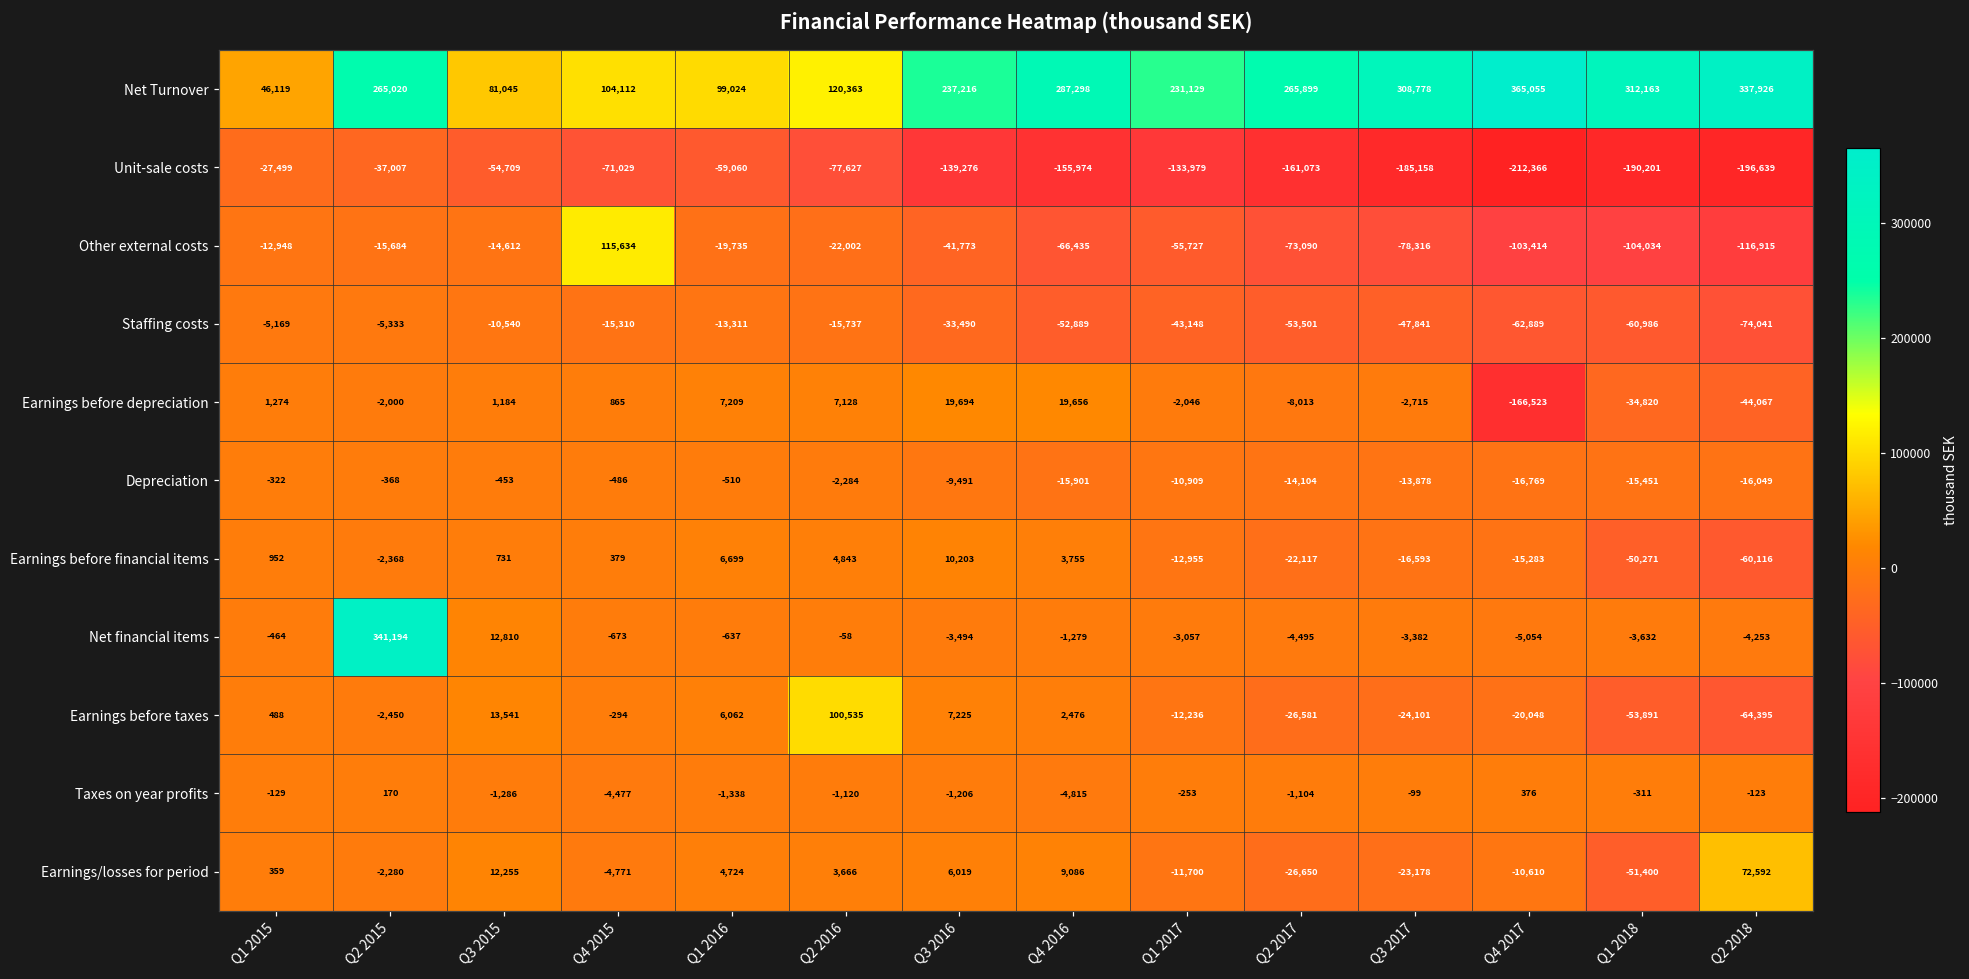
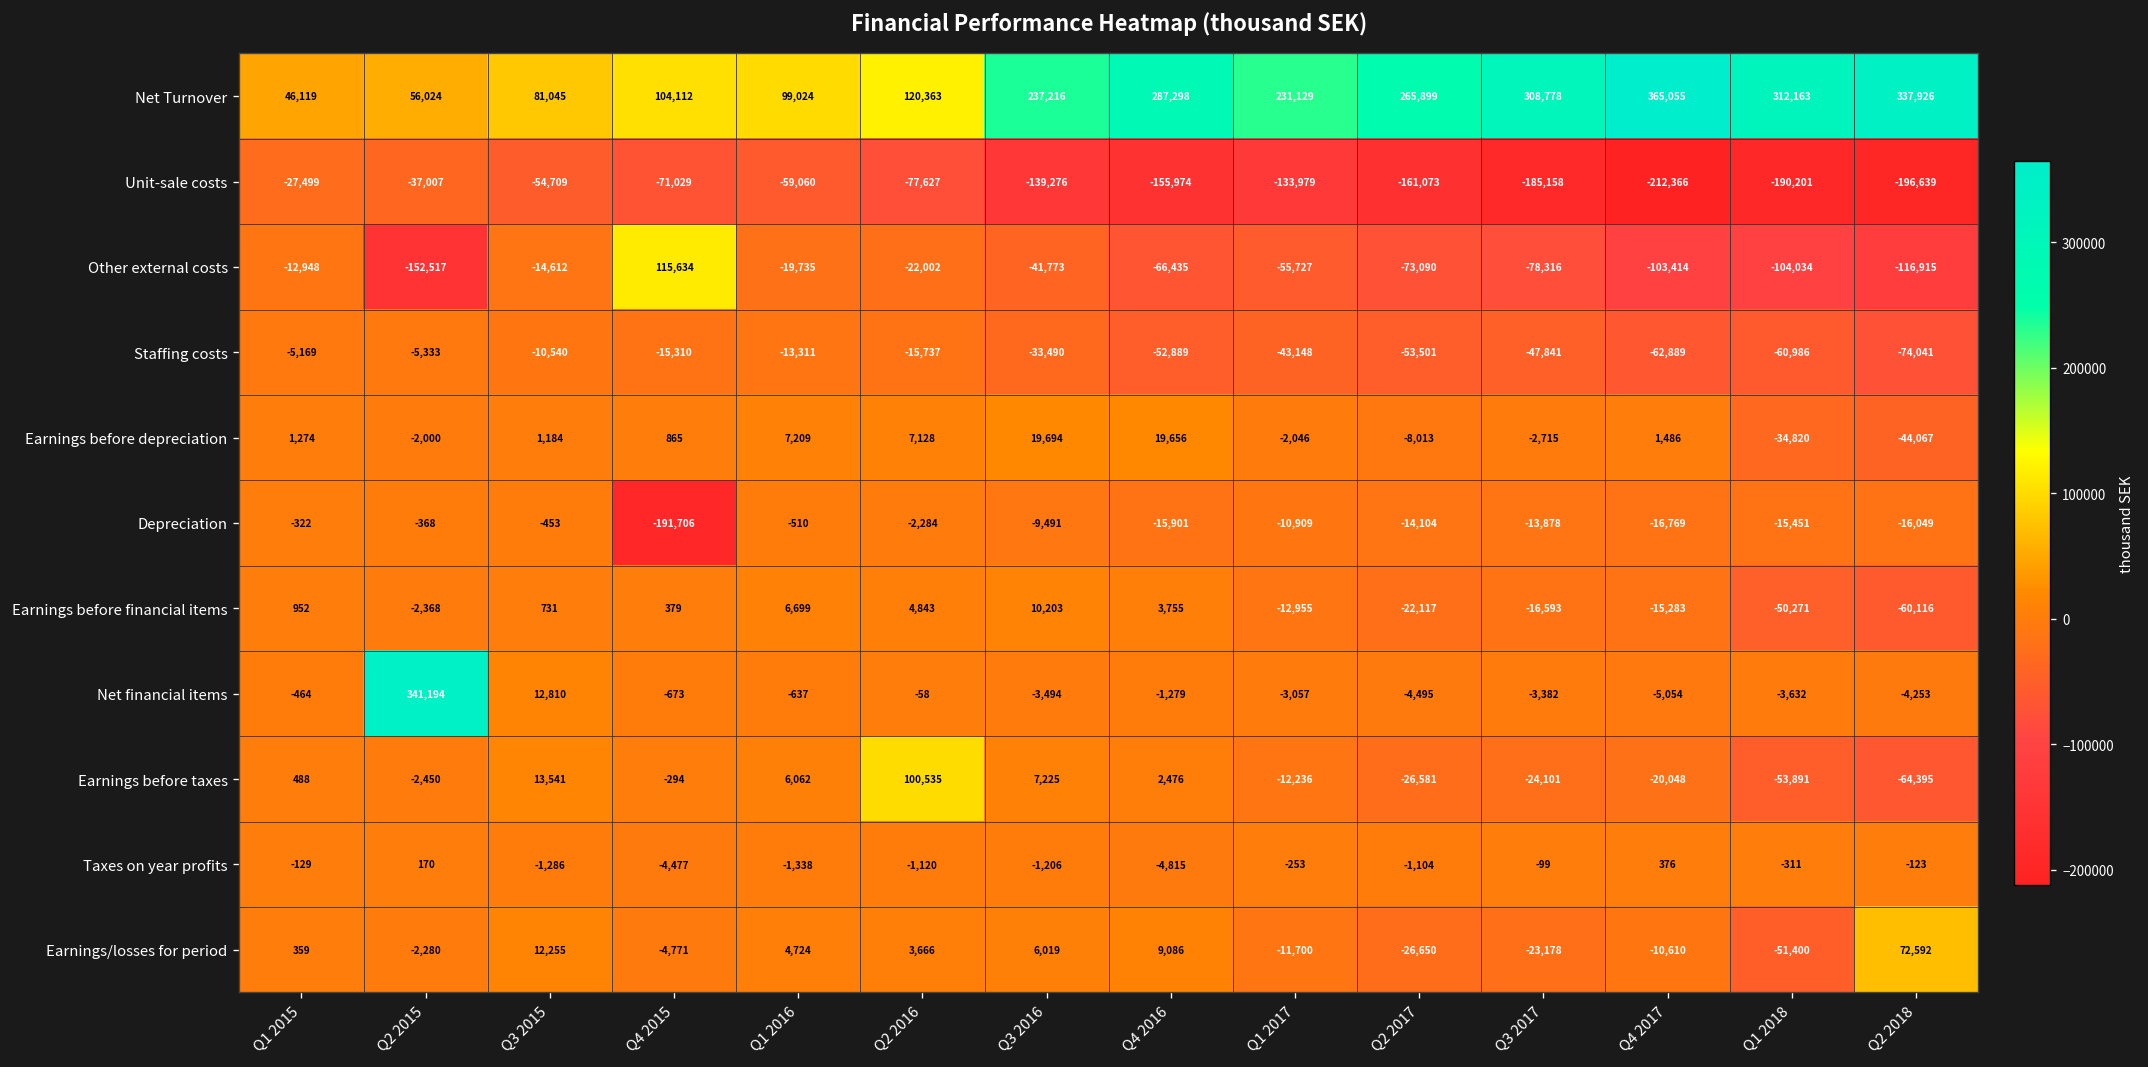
  {
    "Net Turnover": {
      "Q1 2015": "46,119",
-     "Q2 2015": "265,020",
+     "Q2 2015": "56,024",
      "Q3 2015": "81,045",
      "Q4 2015": "104,112",
      "Q1 2016": "99,024",
      "Q2 2016": "120,363",
      "Q3 2016": "237,216",
      "Q4 2016": "287,298",
      "Q1 2017": "231,129",
      "Q2 2017": "265,899",
      "Q3 2017": "308,778",
      "Q4 2017": "365,055",
      "Q1 2018": "312,163",
      "Q2 2018": "337,926"
    },
    "Unit-sale costs": {
      "Q1 2015": "-27,499",
      "Q2 2015": "-37,007",
      "Q3 2015": "-54,709",
      "Q4 2015": "-71,029",
      "Q1 2016": "-59,060",
      "Q2 2016": "-77,627",
      "Q3 2016": "-139,276",
      "Q4 2016": "-155,974",
      "Q1 2017": "-133,979",
      "Q2 2017": "-161,073",
      "Q3 2017": "-185,158",
      "Q4 2017": "-212,366",
      "Q1 2018": "-190,201",
      "Q2 2018": "-196,639"
    },
    "Other external costs": {
      "Q1 2015": "-12,948",
-     "Q2 2015": "-15,684",
+     "Q2 2015": "-152,517",
      "Q3 2015": "-14,612",
      "Q4 2015": "115,634",
      "Q1 2016": "-19,735",
      "Q2 2016": "-22,002",
      "Q3 2016": "-41,773",
      "Q4 2016": "-66,435",
      "Q1 2017": "-55,727",
      "Q2 2017": "-73,090",
      "Q3 2017": "-78,316",
      "Q4 2017": "-103,414",
      "Q1 2018": "-104,034",
      "Q2 2018": "-116,915"
    },
    "Staffing costs": {
      "Q1 2015": "-5,169",
      "Q2 2015": "-5,333",
      "Q3 2015": "-10,540",
      "Q4 2015": "-15,310",
      "Q1 2016": "-13,311",
      "Q2 2016": "-15,737",
      "Q3 2016": "-33,490",
      "Q4 2016": "-52,889",
      "Q1 2017": "-43,148",
      "Q2 2017": "-53,501",
      "Q3 2017": "-47,841",
      "Q4 2017": "-62,889",
      "Q1 2018": "-60,986",
      "Q2 2018": "-74,041"
    },
    "Earnings before depreciation": {
      "Q1 2015": "1,274",
      "Q2 2015": "-2,000",
      "Q3 2015": "1,184",
      "Q4 2015": "865",
      "Q1 2016": "7,209",
      "Q2 2016": "7,128",
      "Q3 2016": "19,694",
      "Q4 2016": "19,656",
      "Q1 2017": "-2,046",
      "Q2 2017": "-8,013",
      "Q3 2017": "-2,715",
-     "Q4 2017": "-166,523",
+     "Q4 2017": "1,486",
      "Q1 2018": "-34,820",
      "Q2 2018": "-44,067"
    },
    "Depreciation": {
      "Q1 2015": "-322",
      "Q2 2015": "-368",
      "Q3 2015": "-453",
-     "Q4 2015": "-486",
+     "Q4 2015": "-191,706",
      "Q1 2016": "-510",
      "Q2 2016": "-2,284",
      "Q3 2016": "-9,491",
      "Q4 2016": "-15,901",
      "Q1 2017": "-10,909",
      "Q2 2017": "-14,104",
      "Q3 2017": "-13,878",
      "Q4 2017": "-16,769",
      "Q1 2018": "-15,451",
      "Q2 2018": "-16,049"
    },
    "Earnings before financial items": {
      "Q1 2015": "952",
      "Q2 2015": "-2,368",
      "Q3 2015": "731",
      "Q4 2015": "379",
      "Q1 2016": "6,699",
      "Q2 2016": "4,843",
      "Q3 2016": "10,203",
      "Q4 2016": "3,755",
      "Q1 2017": "-12,955",
      "Q2 2017": "-22,117",
      "Q3 2017": "-16,593",
      "Q4 2017": "-15,283",
      "Q1 2018": "-50,271",
      "Q2 2018": "-60,116"
    },
    "Net financial items": {
      "Q1 2015": "-464",
      "Q2 2015": "341,194",
      "Q3 2015": "12,810",
      "Q4 2015": "-673",
      "Q1 2016": "-637",
      "Q2 2016": "-58",
      "Q3 2016": "-3,494",
      "Q4 2016": "-1,279",
      "Q1 2017": "-3,057",
      "Q2 2017": "-4,495",
      "Q3 2017": "-3,382",
      "Q4 2017": "-5,054",
      "Q1 2018": "-3,632",
      "Q2 2018": "-4,253"
    },
    "Earnings before taxes": {
      "Q1 2015": "488",
      "Q2 2015": "-2,450",
      "Q3 2015": "13,541",
      "Q4 2015": "-294",
      "Q1 2016": "6,062",
      "Q2 2016": "100,535",
      "Q3 2016": "7,225",
      "Q4 2016": "2,476",
      "Q1 2017": "-12,236",
      "Q2 2017": "-26,581",
      "Q3 2017": "-24,101",
      "Q4 2017": "-20,048",
      "Q1 2018": "-53,891",
      "Q2 2018": "-64,395"
    },
    "Taxes on year profits": {
      "Q1 2015": "-129",
      "Q2 2015": "170",
      "Q3 2015": "-1,286",
      "Q4 2015": "-4,477",
      "Q1 2016": "-1,338",
      "Q2 2016": "-1,120",
      "Q3 2016": "-1,206",
      "Q4 2016": "-4,815",
      "Q1 2017": "-253",
      "Q2 2017": "-1,104",
      "Q3 2017": "-99",
      "Q4 2017": "376",
      "Q1 2018": "-311",
      "Q2 2018": "-123"
    },
    "Earnings/losses for period": {
      "Q1 2015": "359",
      "Q2 2015": "-2,280",
      "Q3 2015": "12,255",
      "Q4 2015": "-4,771",
      "Q1 2016": "4,724",
      "Q2 2016": "3,666",
      "Q3 2016": "6,019",
      "Q4 2016": "9,086",
      "Q1 2017": "-11,700",
      "Q2 2017": "-26,650",
      "Q3 2017": "-23,178",
      "Q4 2017": "-10,610",
      "Q1 2018": "-51,400",
      "Q2 2018": "72,592"
    }
  }
